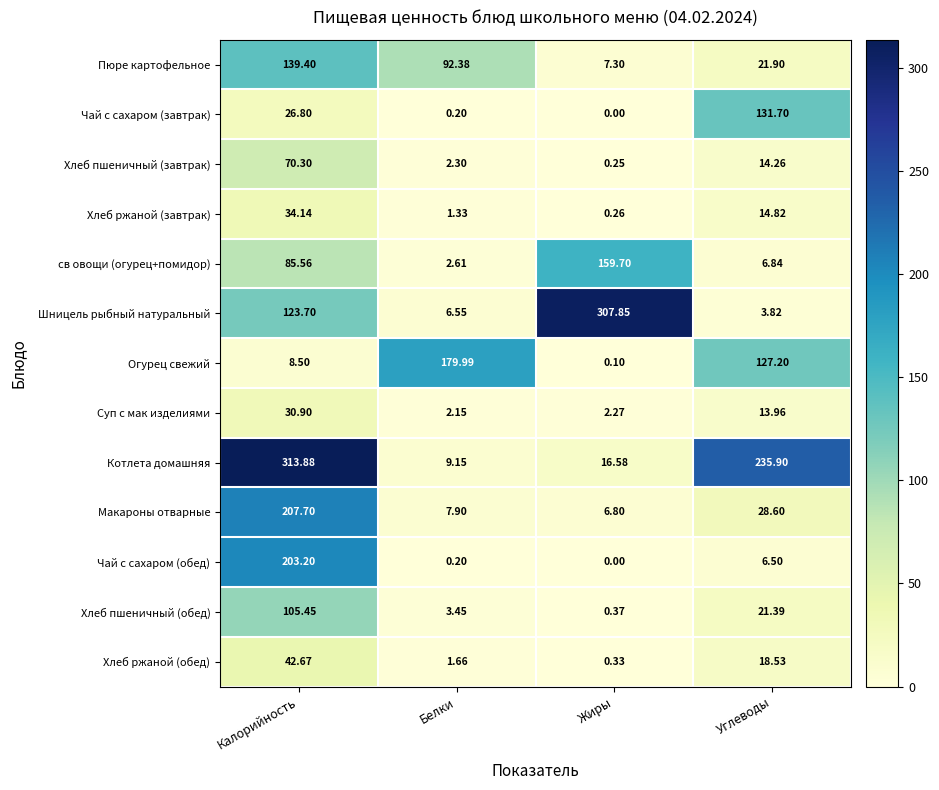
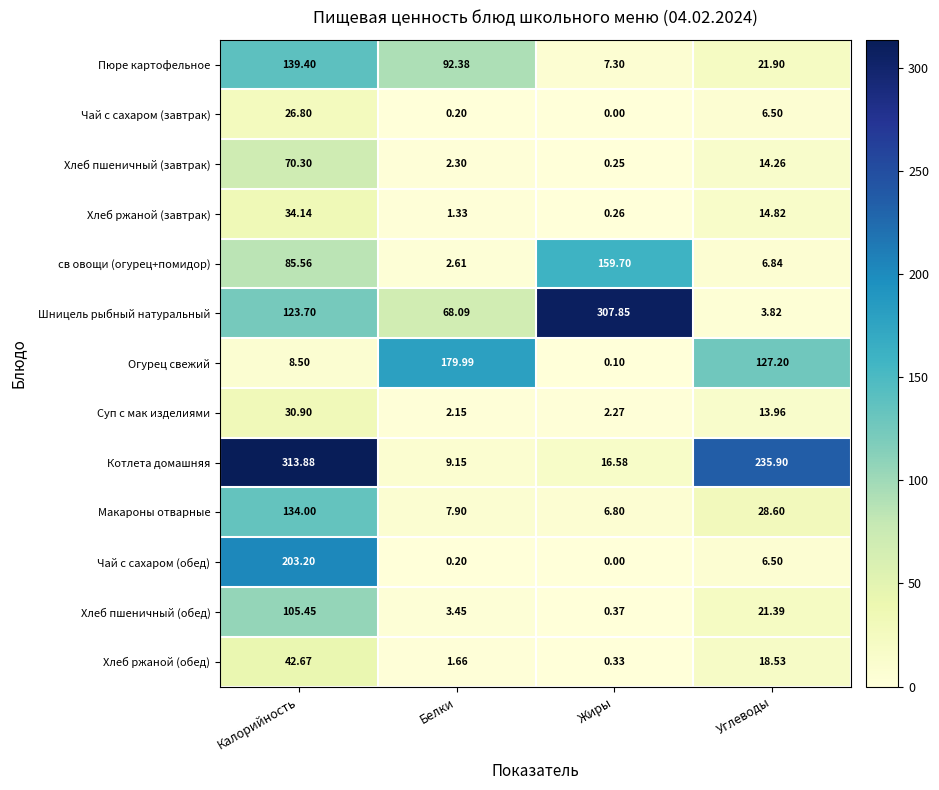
  {
    "Пюре картофельное": {
      "Калорийность": 139.40,
      "Белки": 92.38,
      "Жиры": 7.30,
      "Углеводы": 21.90
    },
    "Чай с сахаром (завтрак)": {
      "Калорийность": 26.80,
      "Белки": 0.20,
      "Жиры": 0.00,
-     "Углеводы": 131.70
+     "Углеводы": 6.50
    },
    "Хлеб пшеничный (завтрак)": {
      "Калорийность": 70.30,
      "Белки": 2.30,
      "Жиры": 0.25,
      "Углеводы": 14.26
    },
    "Хлеб ржаной (завтрак)": {
      "Калорийность": 34.14,
      "Белки": 1.33,
      "Жиры": 0.26,
      "Углеводы": 14.82
    },
    "св овощи (огурец+помидор)": {
      "Калорийность": 85.56,
      "Белки": 2.61,
      "Жиры": 159.70,
      "Углеводы": 6.84
    },
    "Шницель рыбный натуральный": {
      "Калорийность": 123.70,
-     "Белки": 6.55,
+     "Белки": 68.09,
      "Жиры": 307.85,
      "Углеводы": 3.82
    },
    "Огурец свежий": {
      "Калорийность": 8.50,
      "Белки": 179.99,
      "Жиры": 0.10,
      "Углеводы": 127.20
    },
    "Суп с мак изделиями": {
      "Калорийность": 30.90,
      "Белки": 2.15,
      "Жиры": 2.27,
      "Углеводы": 13.96
    },
    "Котлета домашняя": {
      "Калорийность": 313.88,
      "Белки": 9.15,
      "Жиры": 16.58,
      "Углеводы": 235.90
    },
    "Макароны отварные": {
-     "Калорийность": 207.70,
+     "Калорийность": 134.00,
      "Белки": 7.90,
      "Жиры": 6.80,
      "Углеводы": 28.60
    },
    "Чай с сахаром (обед)": {
      "Калорийность": 203.20,
      "Белки": 0.20,
      "Жиры": 0.00,
      "Углеводы": 6.50
    },
    "Хлеб пшеничный (обед)": {
      "Калорийность": 105.45,
      "Белки": 3.45,
      "Жиры": 0.37,
      "Углеводы": 21.39
    },
    "Хлеб ржаной (обед)": {
      "Калорийность": 42.67,
      "Белки": 1.66,
      "Жиры": 0.33,
      "Углеводы": 18.53
    }
  }
